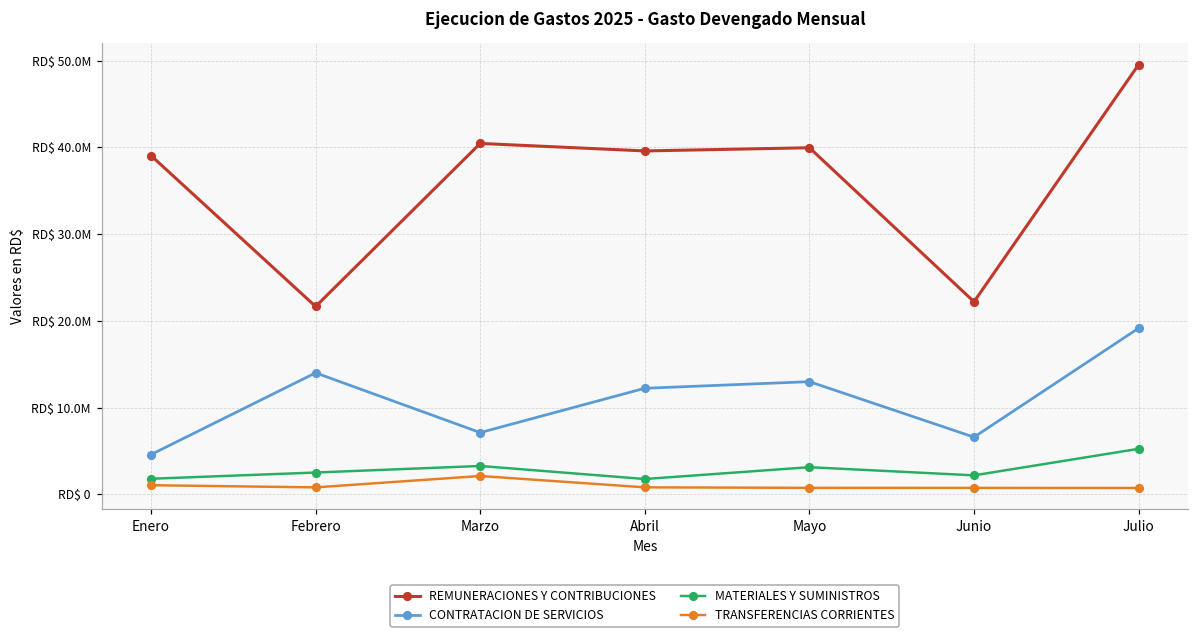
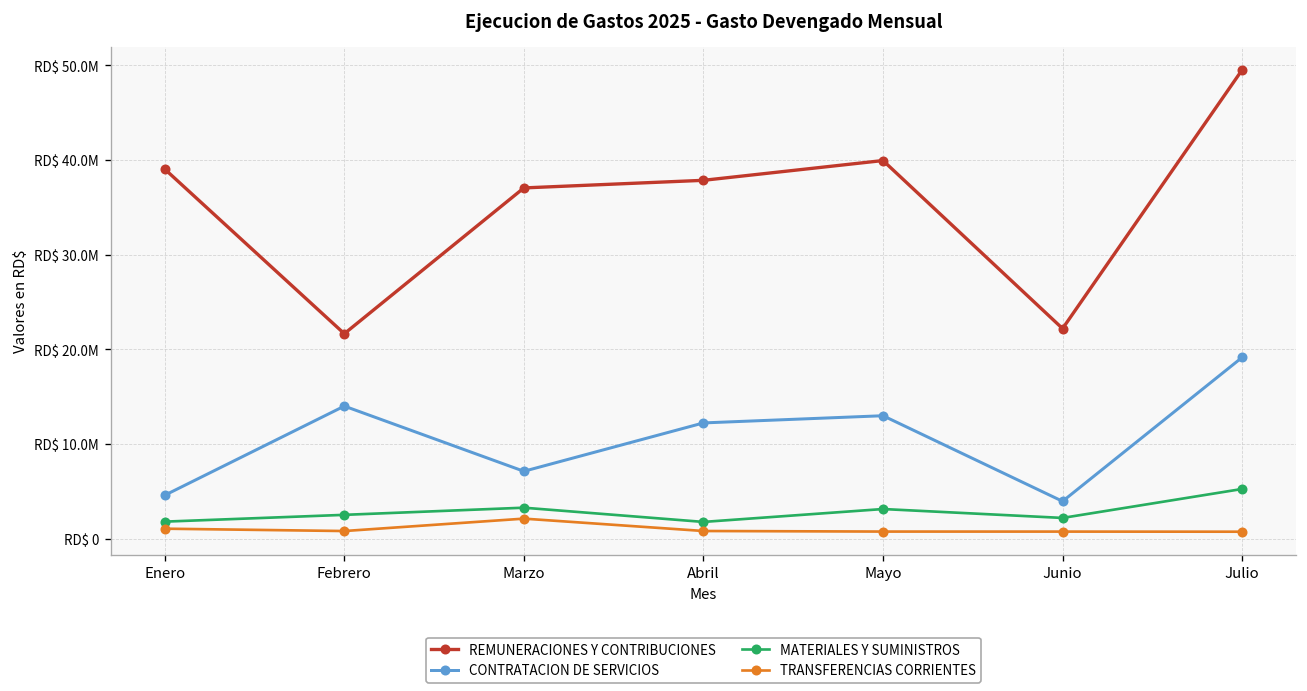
  {
    "REMUNERACIONES Y CONTRIBUCIONES": {
      "Enero": "RD$ 39000000",
      "Febrero": "RD$ 22000000",
-     "Marzo": "RD$ 40000000",
-     "Abril": "RD$ 40000000",
+     "Marzo": "RD$ 37000000",
+     "Abril": "RD$ 38000000",
      "Mayo": "RD$ 40000000",
      "Junio": "RD$ 22000000",
      "Julio": "RD$ 50000000"
    },
    "CONTRATACION DE SERVICIOS": {
      "Enero": "RD$ 5000000",
      "Febrero": "RD$ 14000000",
      "Marzo": "RD$ 7000000",
      "Abril": "RD$ 12000000",
      "Mayo": "RD$ 13000000",
-     "Junio": "RD$ 7000000",
+     "Junio": "RD$ 4000000",
      "Julio": "RD$ 19000000"
    },
    "MATERIALES Y SUMINISTROS": {
      "Enero": "RD$ 2000000",
      "Febrero": "RD$ 3000000",
      "Marzo": "RD$ 3000000",
      "Abril": "RD$ 2000000",
      "Mayo": "RD$ 3000000",
      "Junio": "RD$ 2000000",
      "Julio": "RD$ 5000000"
    },
    "TRANSFERENCIAS CORRIENTES": {
      "Enero": "RD$ 1000000",
      "Febrero": "RD$ 1000000",
      "Marzo": "RD$ 2000000",
      "Abril": "RD$ 1000000",
      "Mayo": "RD$ 1000000",
      "Junio": "RD$ 1000000",
      "Julio": "RD$ 1000000"
    }
  }
